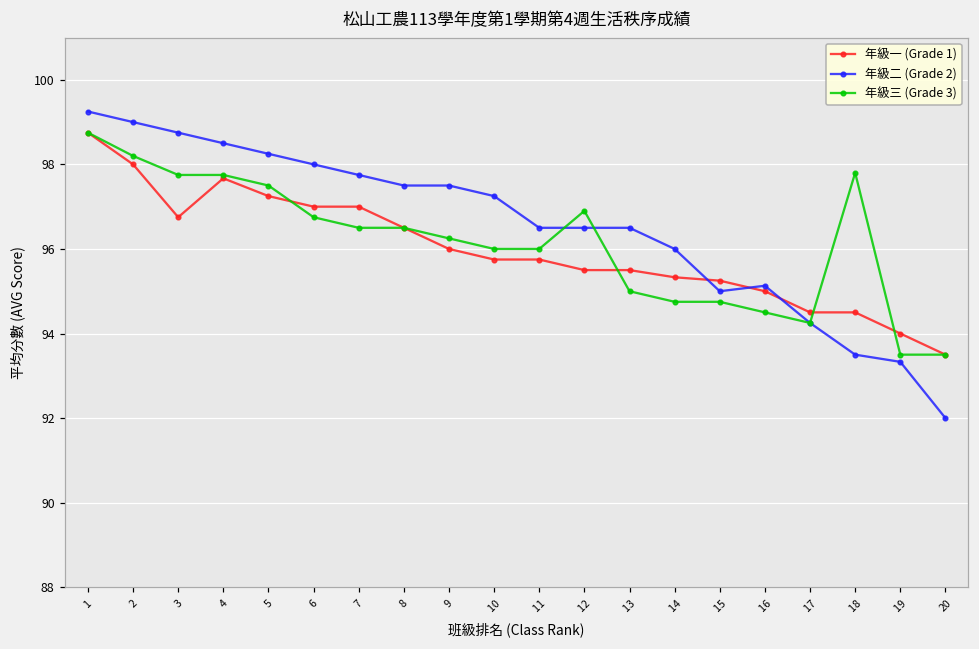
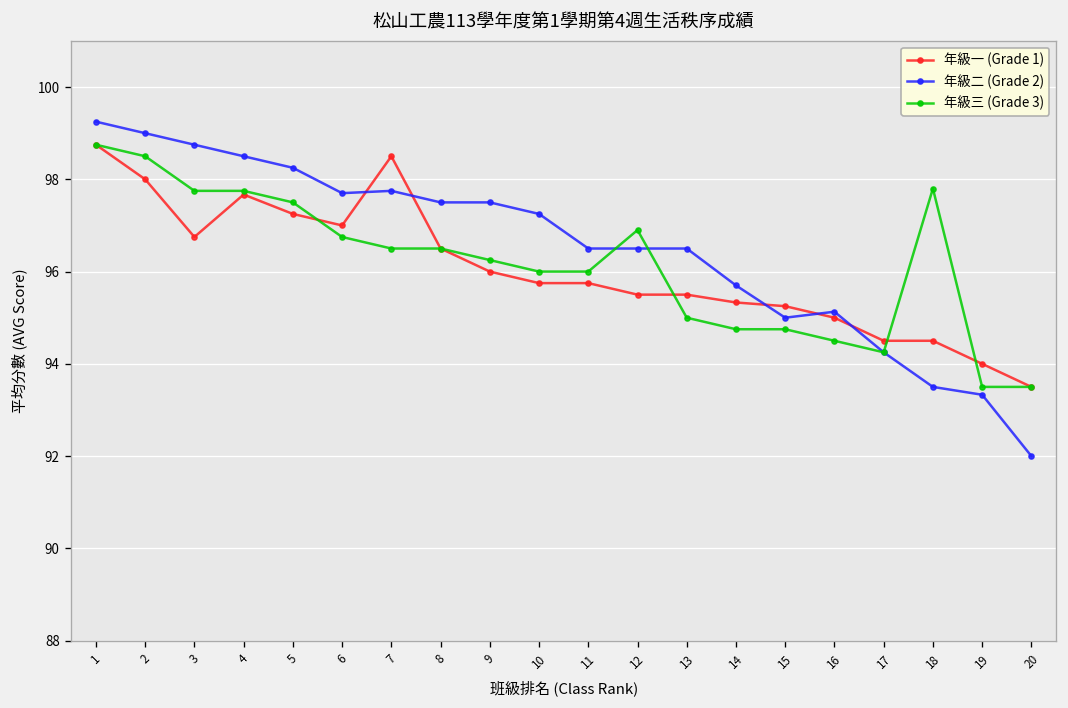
  {
    "年級一 (Grade 1)": {
      "2": 98.0,
      "3": 96.8,
      "4": 97.7,
      "5": 97.3,
      "6": 97.0,
-     "7": 97.0,
+     "7": 98.5,
      "9": 96.0,
      "10": 95.8,
      "11": 95.8,
      "12": 95.5,
      "13": 95.5,
      "14": 95.3,
      "15": 95.3,
      "16": 95.0,
      "17": 94.5,
      "18": 94.5,
      "19": 94.0
    },
    "年級二 (Grade 2)": {
      "1": 99.3,
      "2": 99.0,
      "3": 98.8,
      "4": 98.5,
      "5": 98.3,
-     "6": 98.0,
+     "6": 97.7,
      "7": 97.8,
      "8": 97.5,
      "9": 97.5,
      "10": 97.3,
      "11": 96.5,
      "12": 96.5,
      "13": 96.5,
-     "14": 96.0,
+     "14": 95.7,
      "15": 95.0,
      "16": 95.1,
      "18": 93.5,
      "19": 93.3,
      "20": 92.0
    },
    "年級三 (Grade 3)": {
-     "2": 98.2,
+     "2": 98.5,
      "3": 97.8,
      "4": 97.8,
      "5": 97.5,
      "6": 96.8,
      "7": 96.5,
      "9": 96.3,
      "10": 96.0,
      "11": 96.0,
      "12": 96.9,
      "13": 95.0,
      "14": 94.8,
      "15": 94.8,
      "16": 94.5,
      "18": 97.8,
      "19": 93.5
    }
  }
